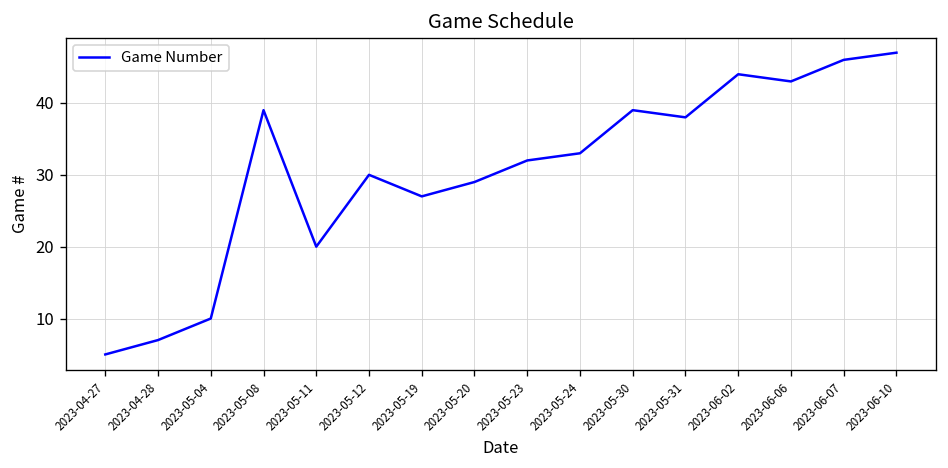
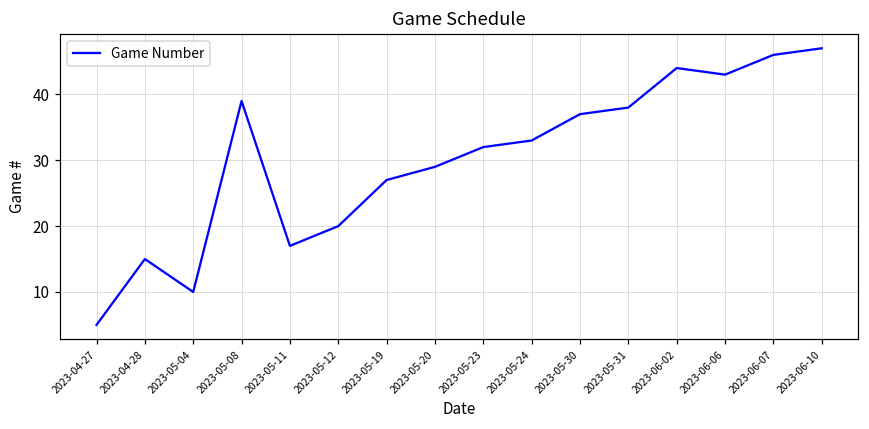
  {
    "2023-04-27": 5,
-   "2023-04-28": 7,
+   "2023-04-28": 15,
    "2023-05-04": 10,
    "2023-05-08": 39,
-   "2023-05-11": 20,
-   "2023-05-12": 30,
+   "2023-05-11": 17,
+   "2023-05-12": 20,
    "2023-05-19": 27,
    "2023-05-20": 29,
    "2023-05-23": 32,
    "2023-05-24": 33,
-   "2023-05-30": 39,
+   "2023-05-30": 37,
    "2023-05-31": 38,
    "2023-06-02": 44,
    "2023-06-06": 43,
    "2023-06-07": 46,
    "2023-06-10": 47
  }
